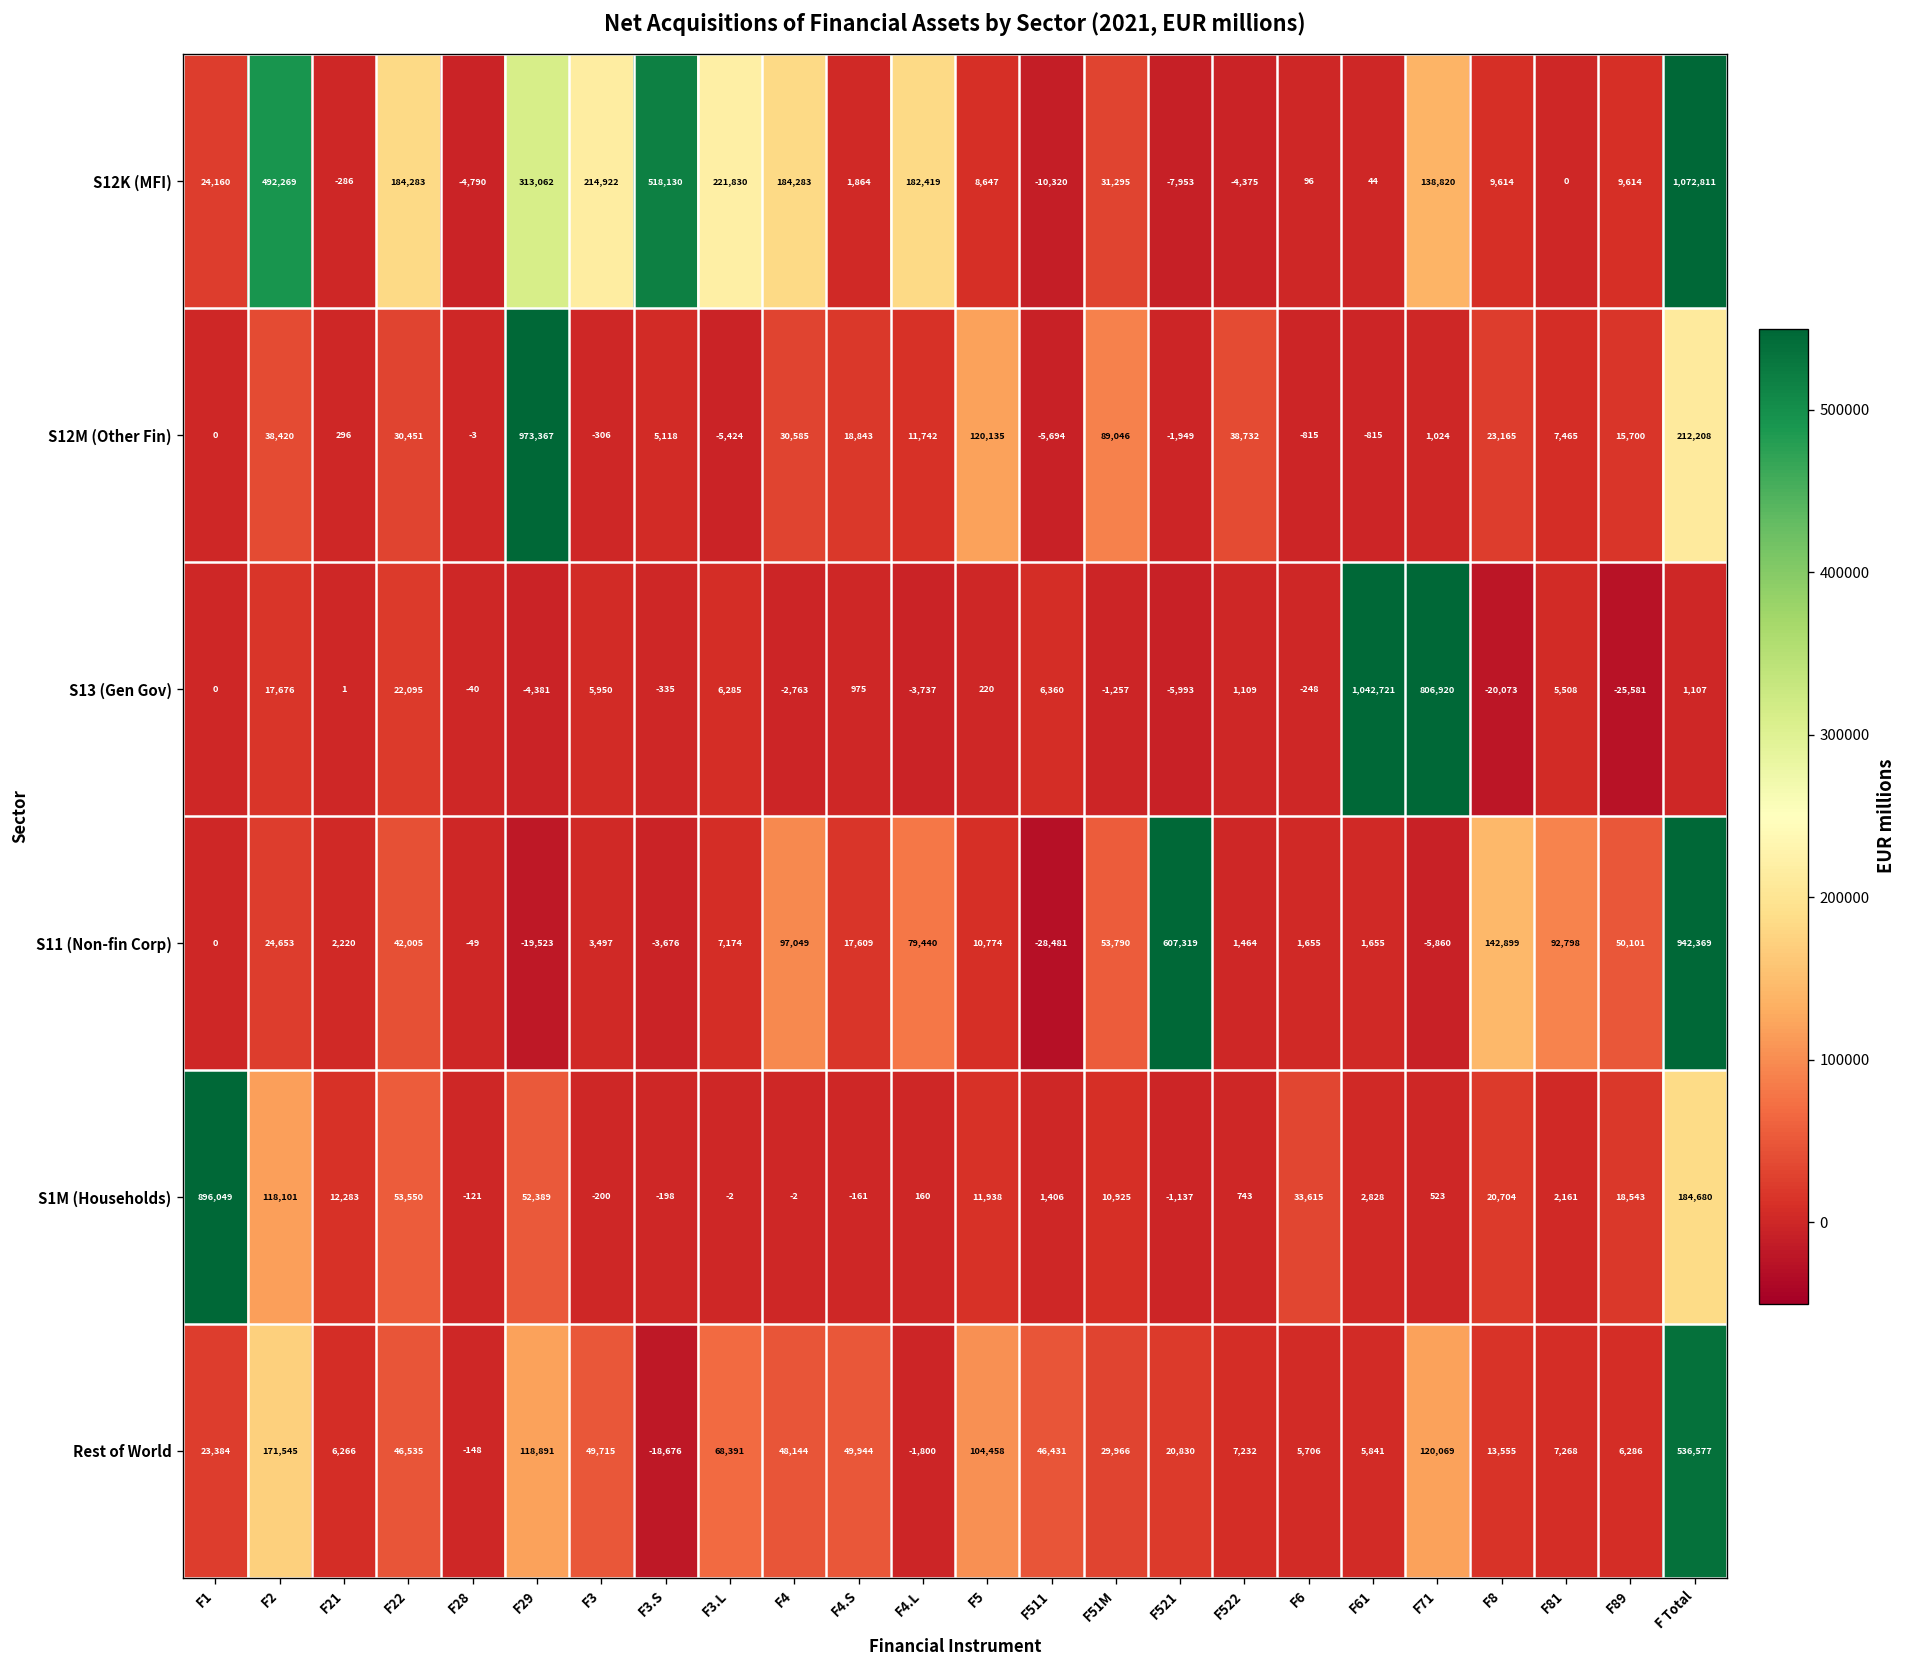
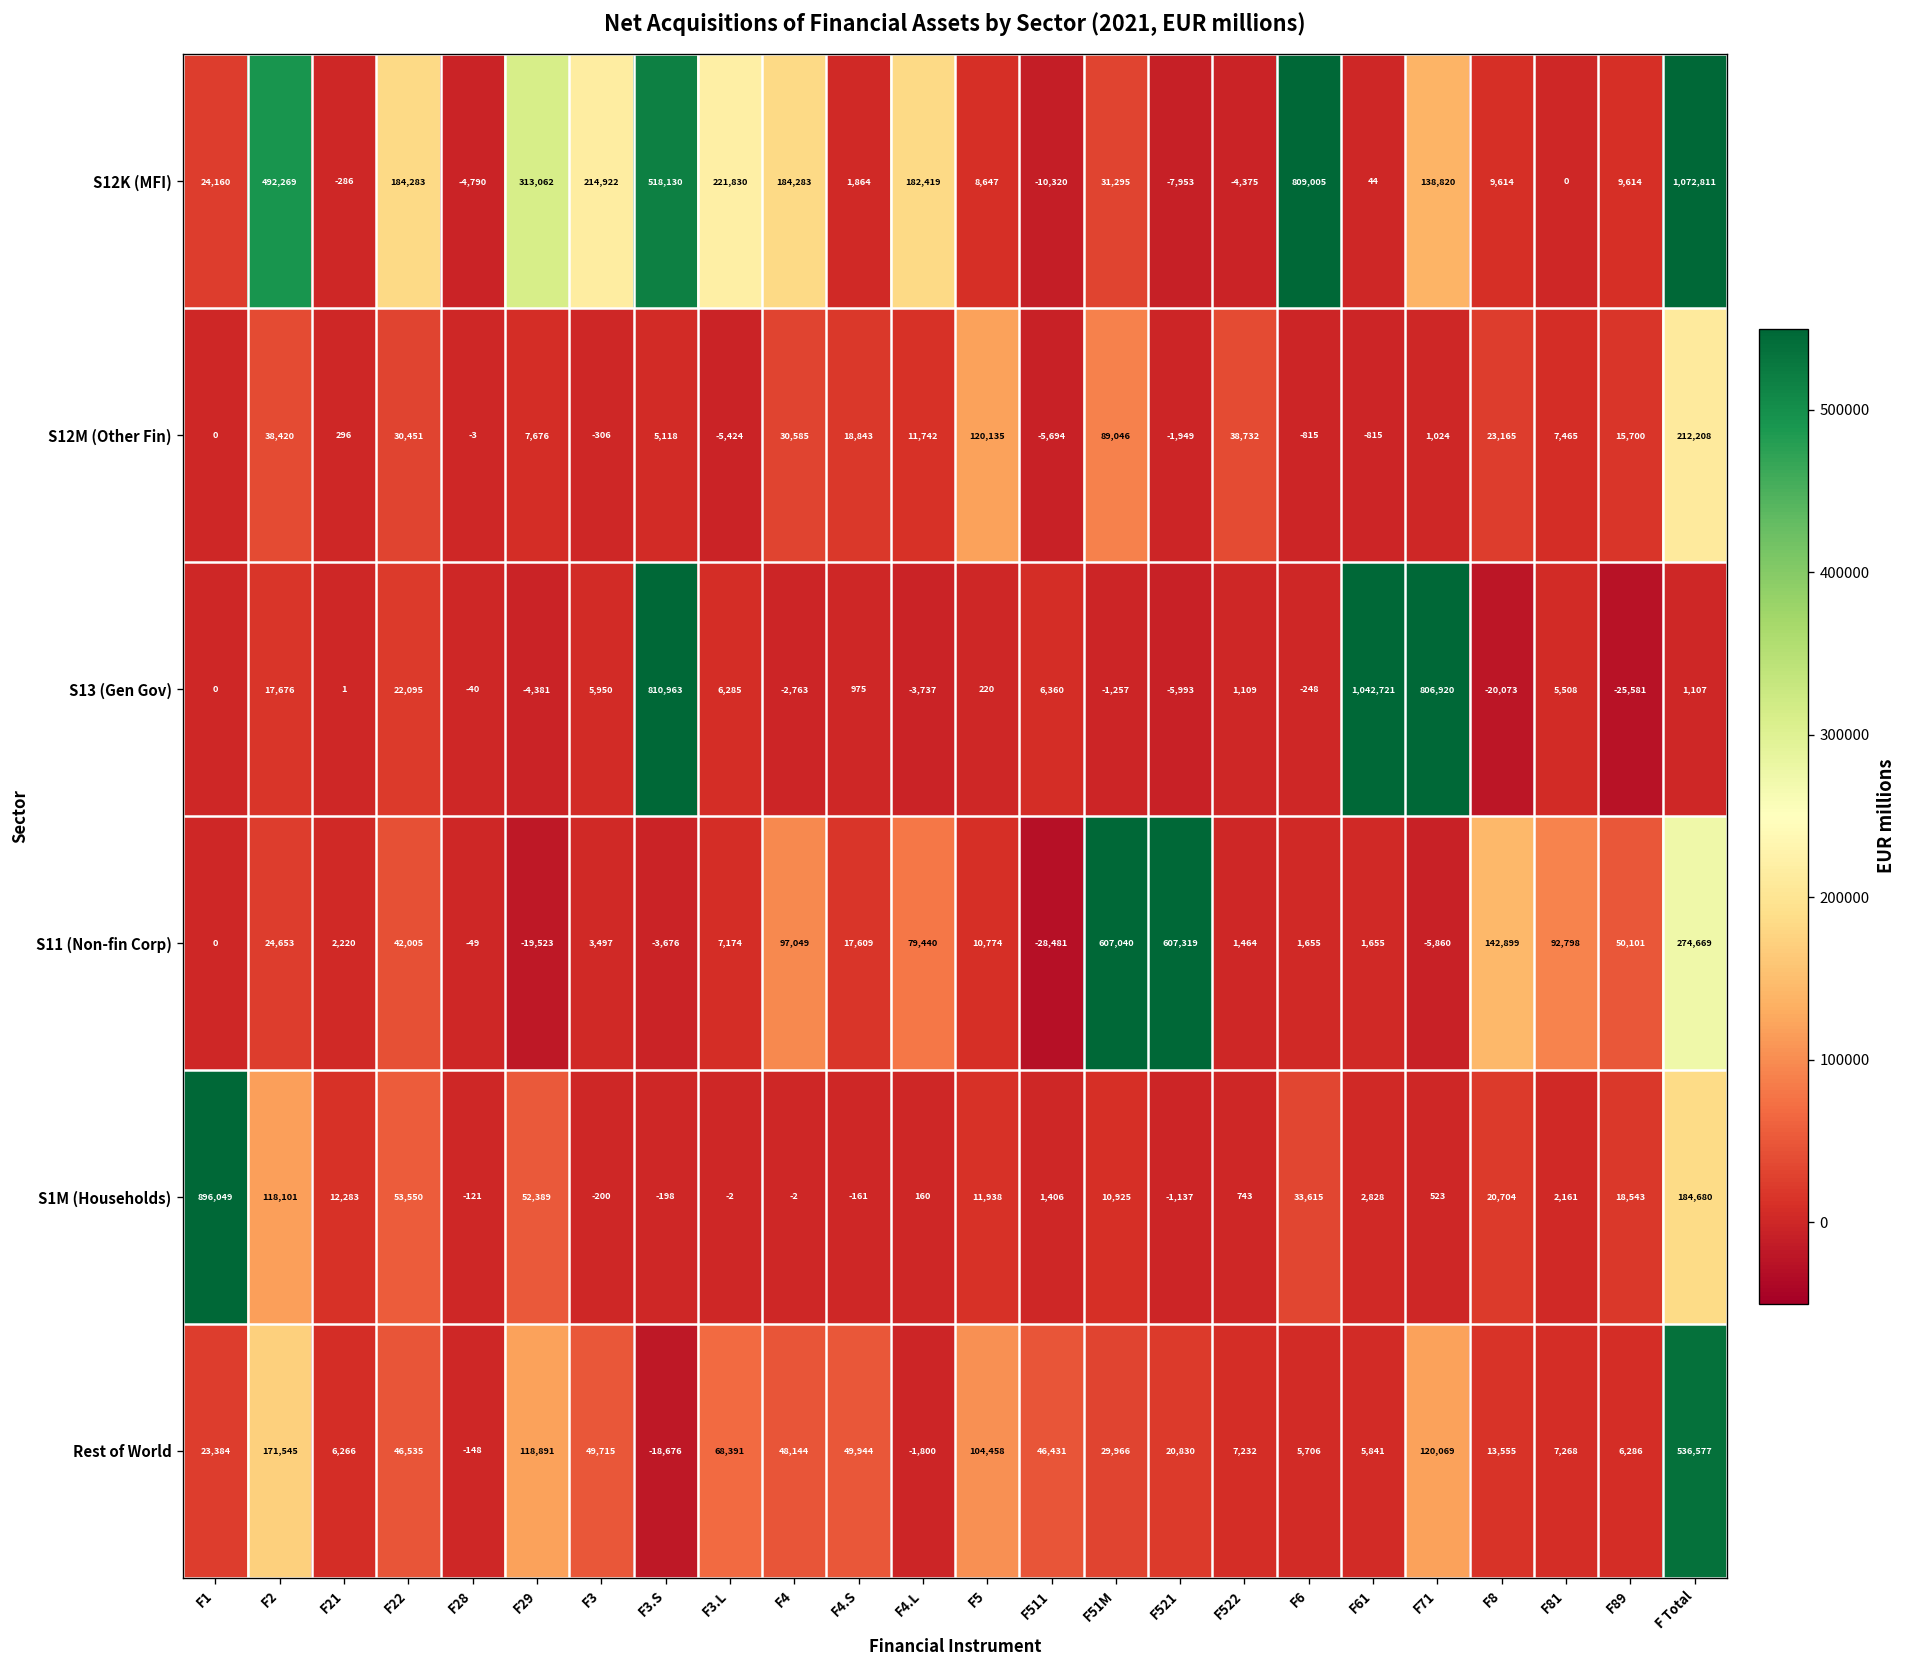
  {
    "S12K (MFI)": {
      "F1": "24,160",
      "F2": "492,269",
      "F21": "-286",
      "F22": "184,283",
      "F28": "-4,790",
      "F29": "313,062",
      "F3": "214,922",
      "F3.S": "518,130",
      "F3.L": "221,830",
      "F4": "184,283",
      "F4.S": "1,864",
      "F4.L": "182,419",
      "F5": "8,647",
      "F511": "-10,320",
      "F51M": "31,295",
      "F521": "-7,953",
      "F522": "-4,375",
-     "F6": "96",
+     "F6": "809,005",
      "F61": "44",
      "F71": "138,820",
      "F8": "9,614",
      "F81": "0",
      "F89": "9,614",
      "F Total": "1,072,811"
    },
    "S12M (Other Fin)": {
      "F1": "0",
      "F2": "38,420",
      "F21": "296",
      "F22": "30,451",
      "F28": "-3",
-     "F29": "973,367",
+     "F29": "7,676",
      "F3": "-306",
      "F3.S": "5,118",
      "F3.L": "-5,424",
      "F4": "30,585",
      "F4.S": "18,843",
      "F4.L": "11,742",
      "F5": "120,135",
      "F511": "-5,694",
      "F51M": "89,046",
      "F521": "-1,949",
      "F522": "38,732",
      "F6": "-815",
      "F61": "-815",
      "F71": "1,024",
      "F8": "23,165",
      "F81": "7,465",
      "F89": "15,700",
      "F Total": "212,208"
    },
    "S13 (Gen Gov)": {
      "F1": "0",
      "F2": "17,676",
      "F21": "1",
      "F22": "22,095",
      "F28": "-40",
      "F29": "-4,381",
      "F3": "5,950",
-     "F3.S": "-335",
+     "F3.S": "810,963",
      "F3.L": "6,285",
      "F4": "-2,763",
      "F4.S": "975",
      "F4.L": "-3,737",
      "F5": "220",
      "F511": "6,360",
      "F51M": "-1,257",
      "F521": "-5,993",
      "F522": "1,109",
      "F6": "-248",
      "F61": "1,042,721",
      "F71": "806,920",
      "F8": "-20,073",
      "F81": "5,508",
      "F89": "-25,581",
      "F Total": "1,107"
    },
    "S11 (Non-fin Corp)": {
      "F1": "0",
      "F2": "24,653",
      "F21": "2,220",
      "F22": "42,005",
      "F28": "-49",
      "F29": "-19,523",
      "F3": "3,497",
      "F3.S": "-3,676",
      "F3.L": "7,174",
      "F4": "97,049",
      "F4.S": "17,609",
      "F4.L": "79,440",
      "F5": "10,774",
      "F511": "-28,481",
-     "F51M": "53,790",
+     "F51M": "607,040",
      "F521": "607,319",
      "F522": "1,464",
      "F6": "1,655",
      "F61": "1,655",
      "F71": "-5,860",
      "F8": "142,899",
      "F81": "92,798",
      "F89": "50,101",
-     "F Total": "942,369"
+     "F Total": "274,669"
    },
    "S1M (Households)": {
      "F1": "896,049",
      "F2": "118,101",
      "F21": "12,283",
      "F22": "53,550",
      "F28": "-121",
      "F29": "52,389",
      "F3": "-200",
      "F3.S": "-198",
      "F3.L": "-2",
      "F4": "-2",
      "F4.S": "-161",
      "F4.L": "160",
      "F5": "11,938",
      "F511": "1,406",
      "F51M": "10,925",
      "F521": "-1,137",
      "F522": "743",
      "F6": "33,615",
      "F61": "2,828",
      "F71": "523",
      "F8": "20,704",
      "F81": "2,161",
      "F89": "18,543",
      "F Total": "184,680"
    },
    "Rest of World": {
      "F1": "23,384",
      "F2": "171,545",
      "F21": "6,266",
      "F22": "46,535",
      "F28": "-148",
      "F29": "118,891",
      "F3": "49,715",
      "F3.S": "-18,676",
      "F3.L": "68,391",
      "F4": "48,144",
      "F4.S": "49,944",
      "F4.L": "-1,800",
      "F5": "104,458",
      "F511": "46,431",
      "F51M": "29,966",
      "F521": "20,830",
      "F522": "7,232",
      "F6": "5,706",
      "F61": "5,841",
      "F71": "120,069",
      "F8": "13,555",
      "F81": "7,268",
      "F89": "6,286",
      "F Total": "536,577"
    }
  }
